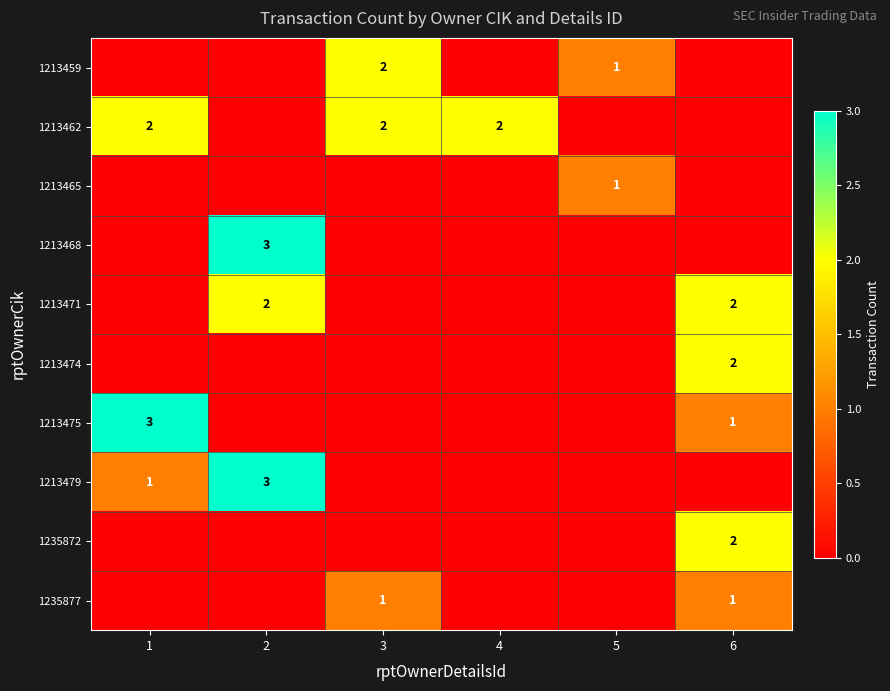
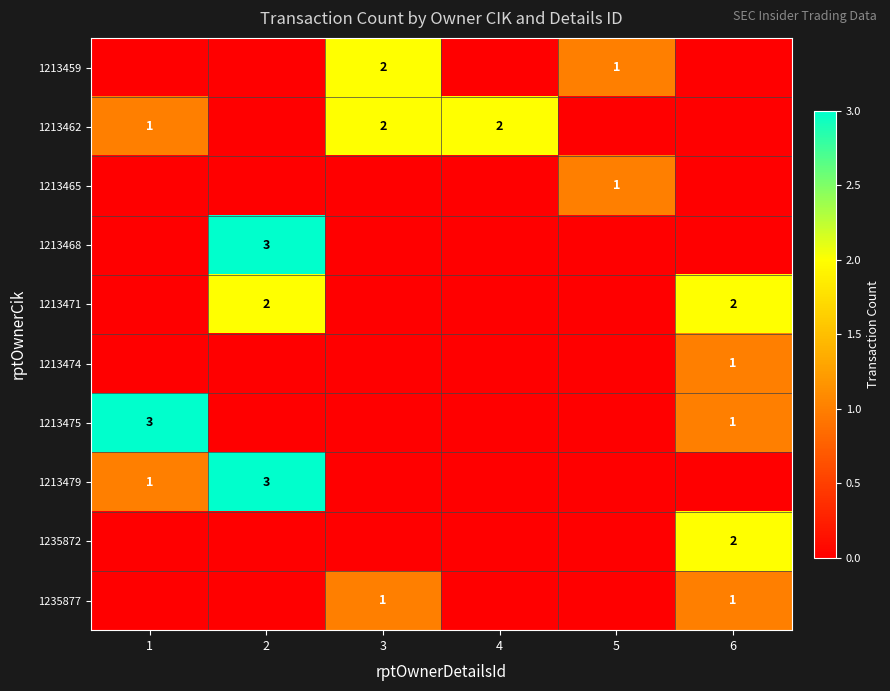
  {
    "1213459": {
      "3": 2,
      "5": 1
    },
    "1213462": {
-     "1": 2,
+     "1": 1,
      "3": 2,
      "4": 2
    },
    "1213465": {
      "5": 1
    },
    "1213468": {
      "2": 3
    },
    "1213471": {
      "2": 2,
      "6": 2
    },
    "1213474": {
-     "6": 2
+     "6": 1
    },
    "1213475": {
      "1": 3,
      "6": 1
    },
    "1213479": {
      "1": 1,
      "2": 3
    },
    "1235872": {
      "6": 2
    },
    "1235877": {
      "3": 1,
      "6": 1
    }
  }
